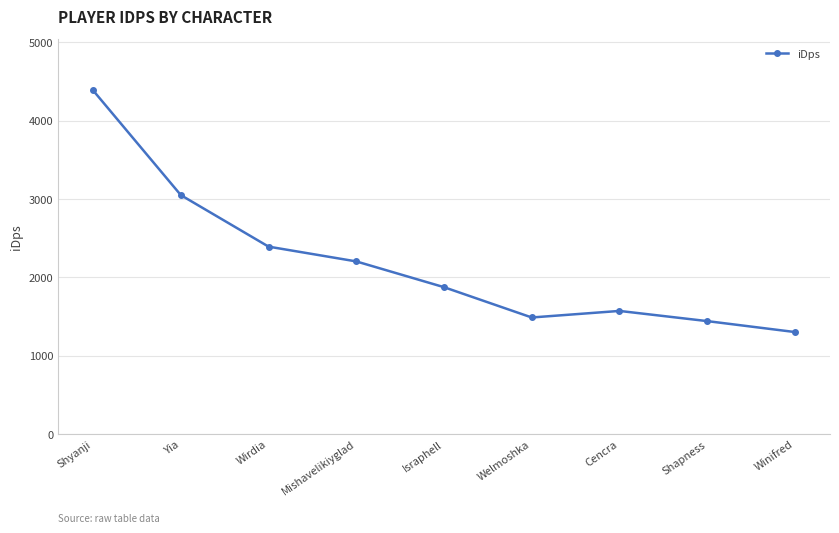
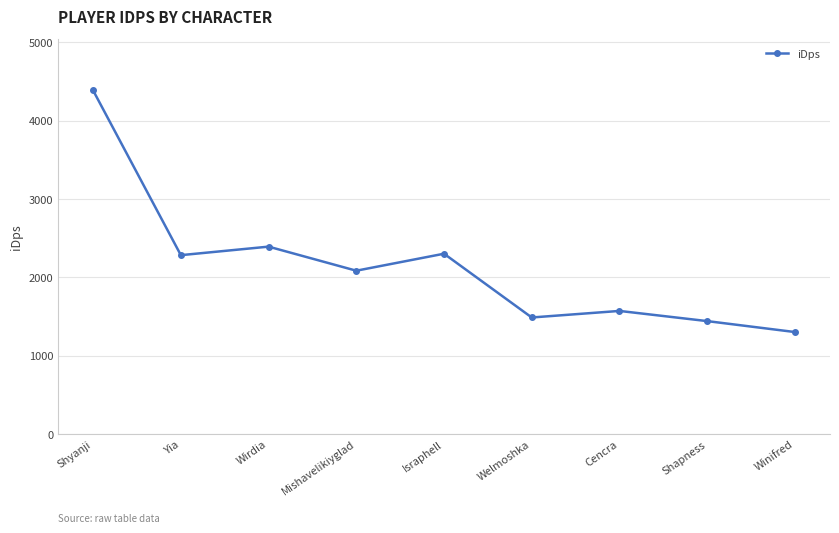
  {
    "Shyanji": 4400,
-   "Yia": 3000,
+   "Yia": 2300,
    "Wirdia": 2400,
-   "Mishavelikiyglad": 2200,
-   "Israphell": 1900,
+   "Mishavelikiyglad": 2100,
+   "Israphell": 2300,
    "Welmoshka": 1500,
    "Cencra": 1600,
    "Shapness": 1400,
    "Winifred": 1300
  }
